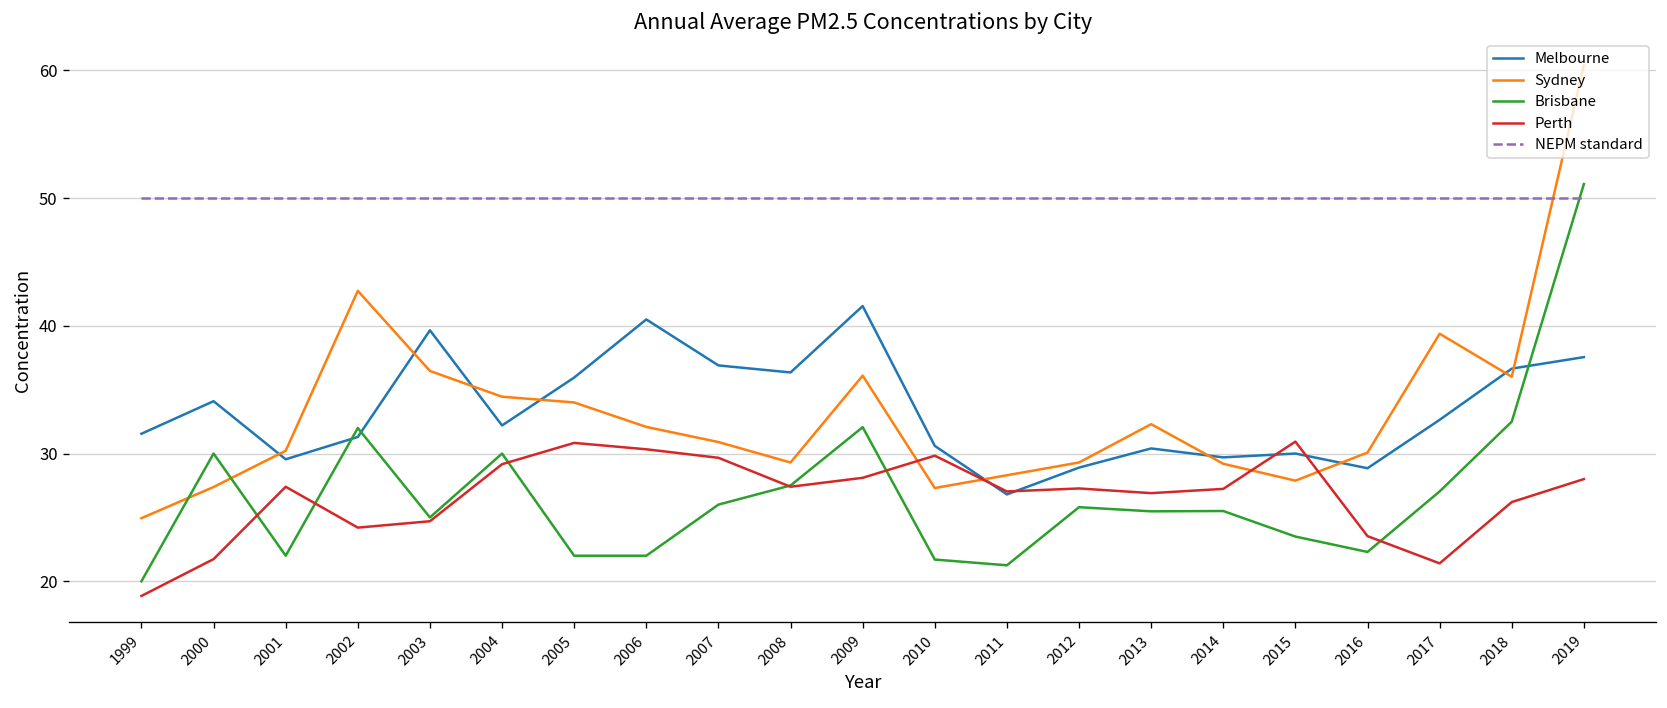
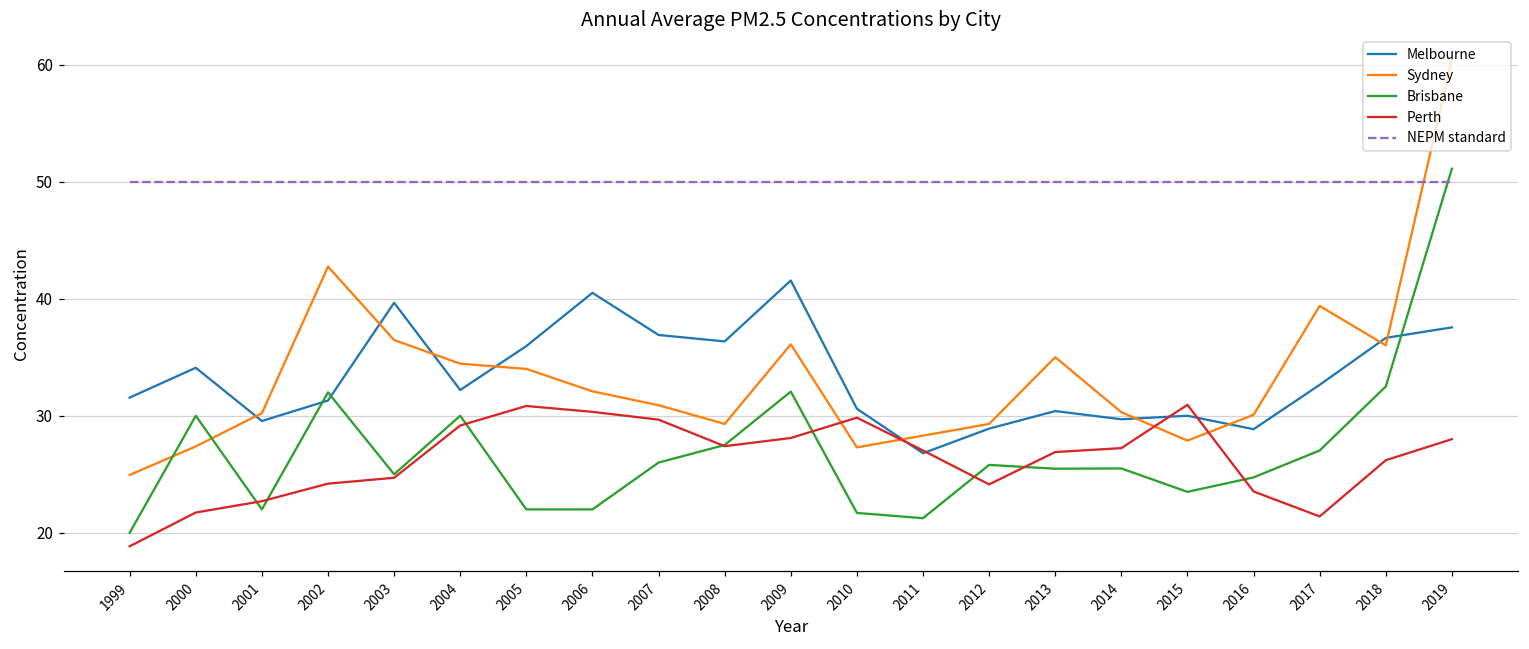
  {
    "Melbourne": {
      "1999": 31.6,
      "2000": 34.1,
      "2001": 29.6,
      "2002": 31.3,
      "2003": 39.7,
      "2004": 32.2,
      "2005": 36.0,
      "2006": 40.5,
      "2007": 36.9,
      "2008": 36.4,
      "2009": 41.6,
      "2010": 30.6,
      "2012": 28.9,
      "2013": 30.4,
      "2014": 29.7,
      "2015": 30.0,
      "2016": 28.9,
      "2017": 32.6,
      "2018": 36.7,
      "2019": 37.6
    },
    "Sydney": {
      "1999": 24.9,
      "2000": 27.4,
      "2001": 30.2,
      "2002": 42.7,
      "2003": 36.5,
      "2004": 34.5,
      "2005": 34.0,
      "2006": 32.1,
      "2007": 30.9,
      "2008": 29.3,
      "2009": 36.1,
      "2010": 27.3,
      "2011": 28.3,
      "2012": 29.3,
-     "2013": 32.3,
-     "2014": 29.2,
+     "2013": 35.0,
+     "2014": 30.3,
      "2015": 27.9,
      "2016": 30.1,
      "2017": 39.4,
      "2018": 36.0
    },
    "Brisbane": {
      "1999": 20.0,
      "2000": 30.0,
      "2001": 22.0,
      "2002": 32.0,
      "2003": 25.0,
      "2004": 30.0,
      "2005": 22.0,
      "2006": 22.0,
      "2007": 26.0,
      "2009": 32.1,
      "2010": 21.7,
      "2011": 21.3,
      "2012": 25.8,
      "2013": 25.5,
      "2014": 25.5,
      "2015": 23.5,
-     "2016": 22.3,
+     "2016": 24.7,
      "2017": 27.0,
      "2018": 32.5,
      "2019": 51.1
    },
    "Perth": {
      "1999": 18.9,
      "2000": 21.7,
-     "2001": 27.4,
+     "2001": 22.7,
      "2002": 24.2,
      "2003": 24.7,
      "2004": 29.2,
      "2005": 30.8,
      "2006": 30.3,
      "2007": 29.7,
      "2009": 28.1,
      "2010": 29.8,
-     "2012": 27.3,
+     "2012": 24.1,
      "2013": 26.9,
      "2014": 27.2,
      "2015": 30.9,
      "2016": 23.5,
      "2017": 21.4,
      "2018": 26.2,
      "2019": 28.0
    },
    "NEPM standard": {
      "1999": 50.0,
      "2000": 50.0,
      "2001": 50.0,
      "2002": 50.0,
      "2003": 50.0,
      "2004": 50.0,
      "2005": 50.0,
      "2006": 50.0,
      "2007": 50.0,
      "2008": 50.0,
      "2009": 50.0,
      "2010": 50.0,
      "2011": 50.0,
      "2012": 50.0,
      "2013": 50.0,
      "2014": 50.0,
      "2015": 50.0,
      "2016": 50.0,
      "2017": 50.0,
      "2018": 50.0,
      "2019": 50.0
    }
  }
